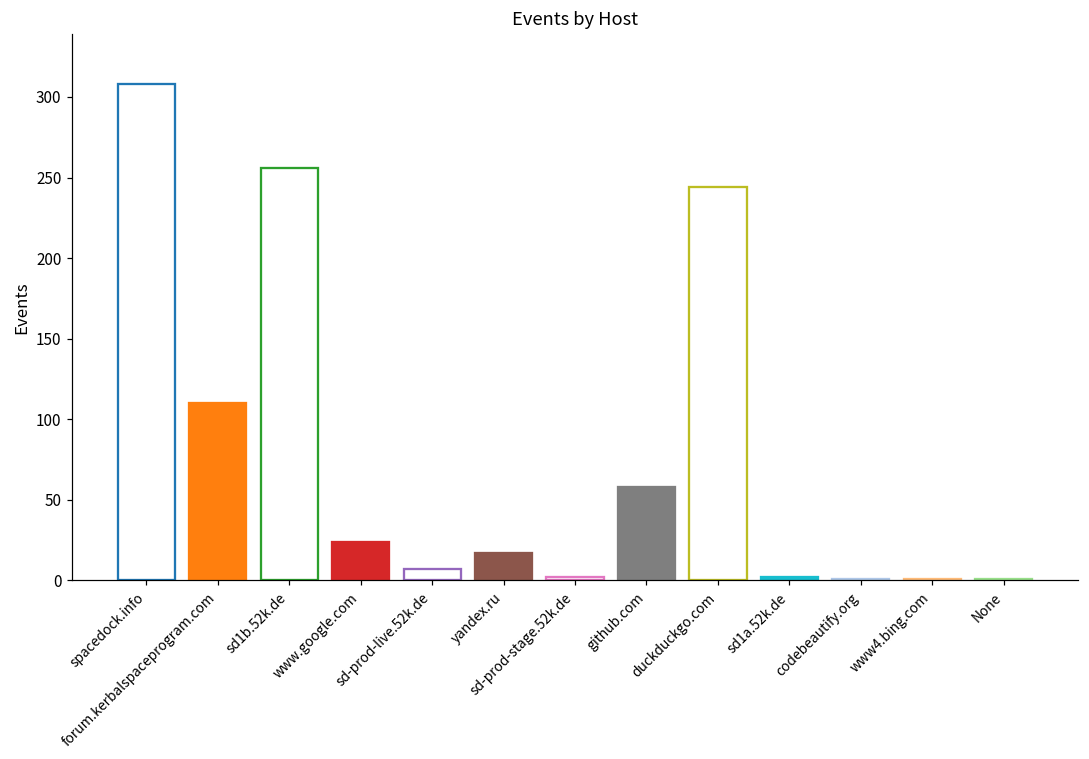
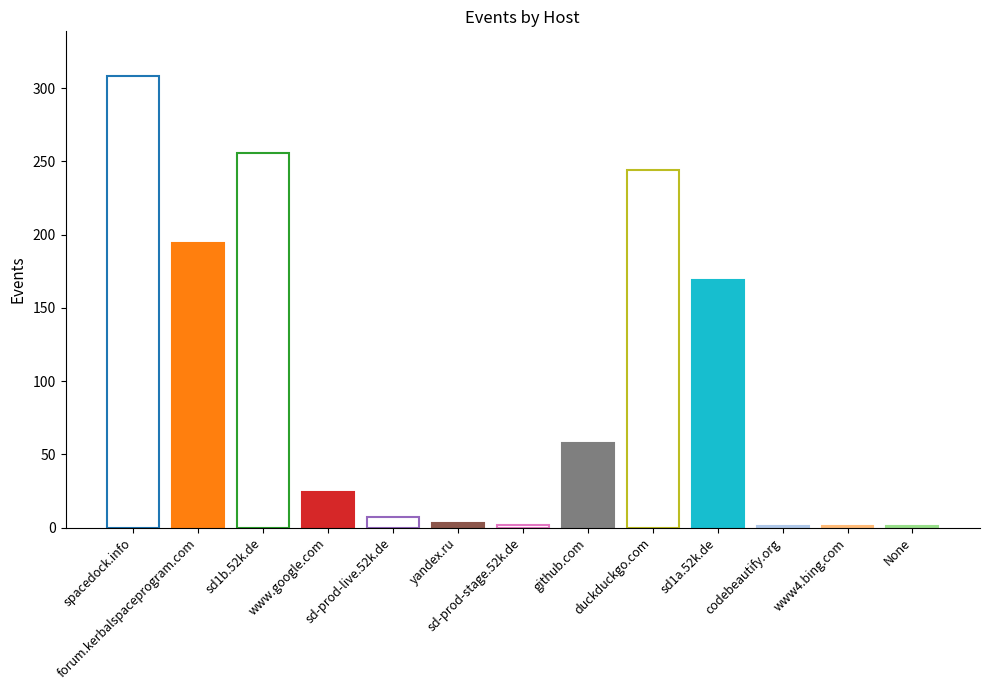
  {
    "spacedock.info": 308,
-   "forum.kerbalspaceprogram.com": 110,
+   "forum.kerbalspaceprogram.com": 194,
    "sd1b.52k.de": 256,
    "www.google.com": 24,
    "sd-prod-live.52k.de": 7,
-   "yandex.ru": 17,
+   "yandex.ru": 3,
    "sd-prod-stage.52k.de": 2,
    "github.com": 58,
    "duckduckgo.com": 244,
-   "sd1a.52k.de": 2
+   "sd1a.52k.de": 169
  }
